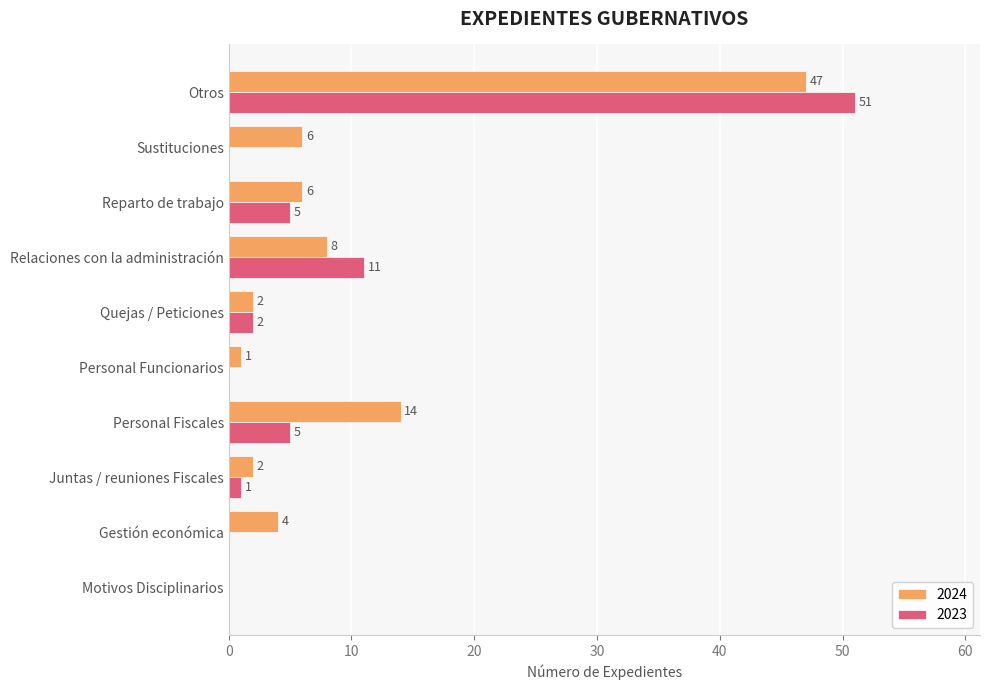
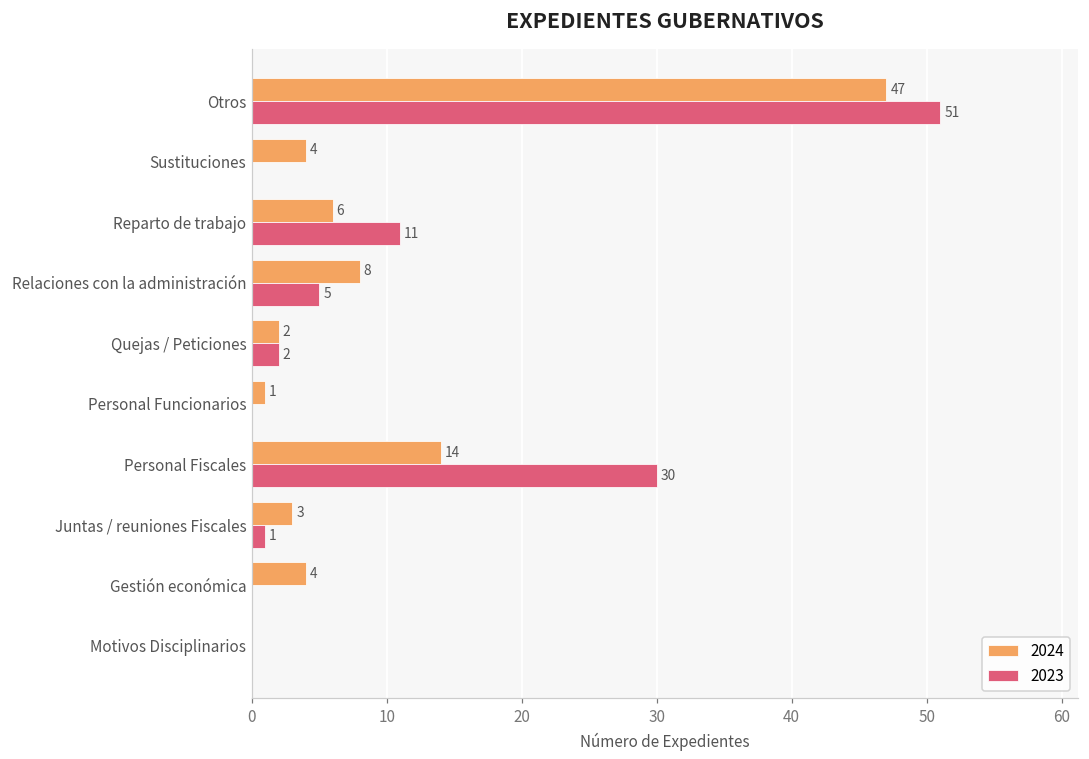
  {
    "2024": {
      "Otros": 47,
-     "Sustituciones": 6,
+     "Sustituciones": 4,
      "Reparto de trabajo": 6,
      "Relaciones con la administración": 8,
      "Quejas / Peticiones": 2,
      "Personal Funcionarios": 1,
      "Personal Fiscales": 14,
-     "Juntas / reuniones Fiscales": 2,
+     "Juntas / reuniones Fiscales": 3,
      "Gestión económica": 4
    },
    "2023": {
      "Otros": 51,
-     "Reparto de trabajo": 5,
-     "Relaciones con la administración": 11,
+     "Reparto de trabajo": 11,
+     "Relaciones con la administración": 5,
      "Quejas / Peticiones": 2,
-     "Personal Fiscales": 5,
+     "Personal Fiscales": 30,
      "Juntas / reuniones Fiscales": 1
    }
  }
